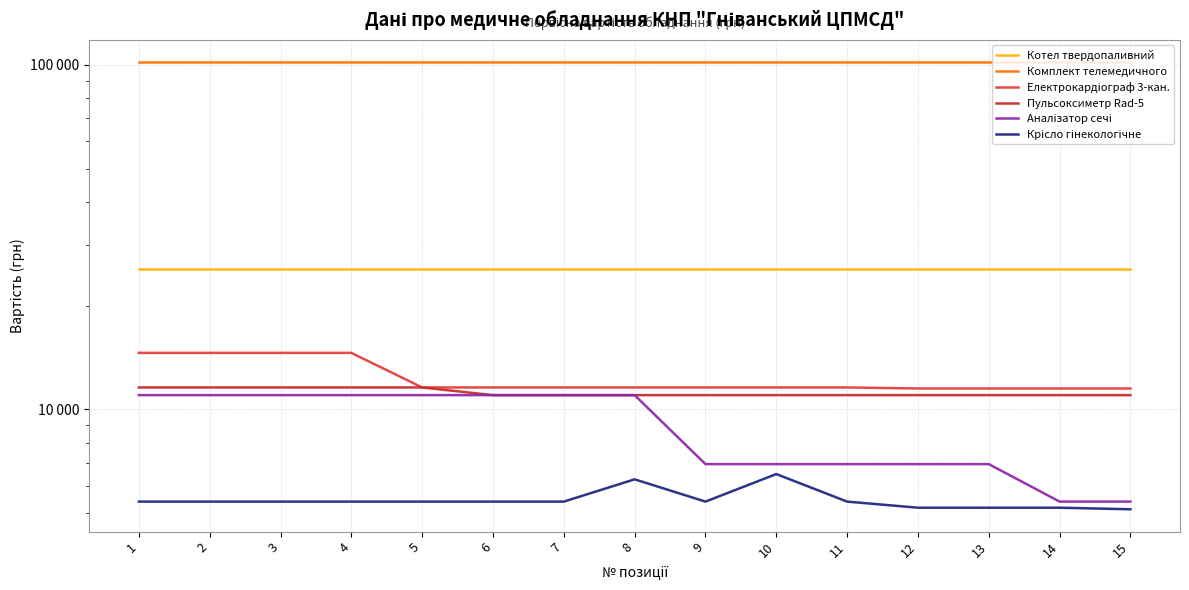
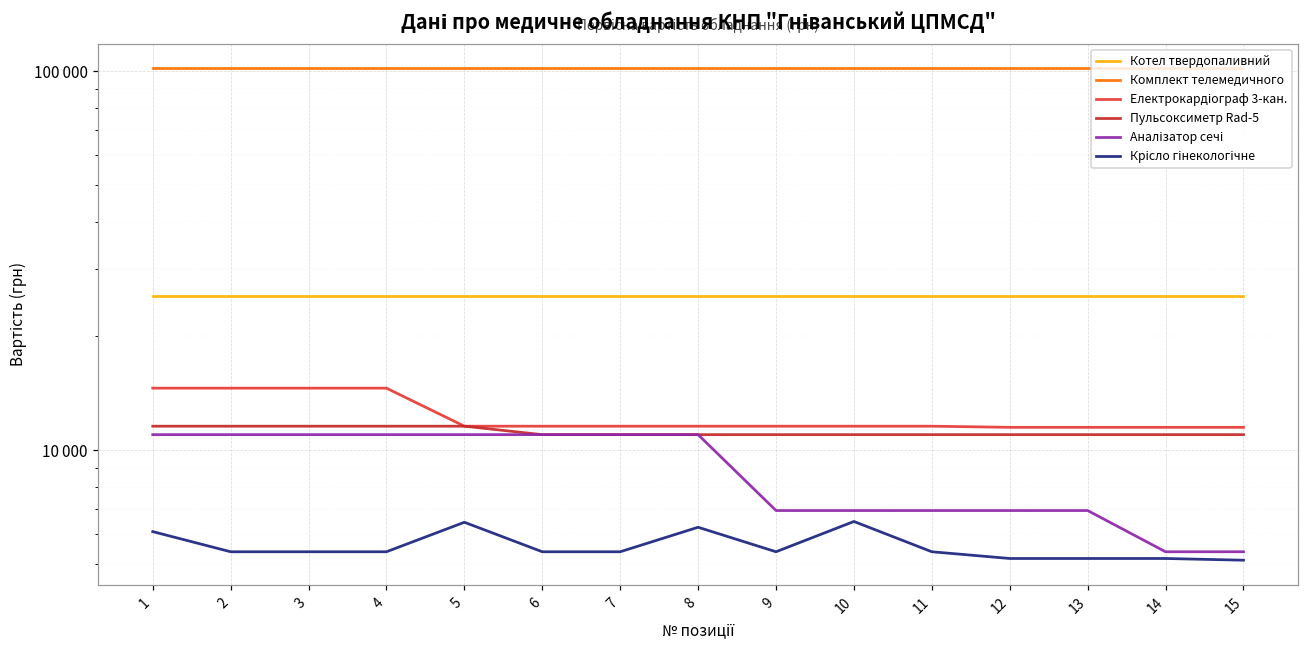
  {
    "Котел твердопаливний": {
      "1": 26000,
      "2": 26000,
      "3": 26000,
      "4": 26000,
      "5": 26000,
      "6": 26000,
      "7": 26000,
      "8": 26000,
      "9": 26000,
      "10": 26000,
      "11": 26000,
      "12": 26000,
      "13": 26000,
      "14": 26000,
      "15": 26000
    },
    "Комплект телемедичного": {
      "1": 102000,
      "2": 102000,
      "3": 102000,
      "4": 102000,
      "5": 102000,
      "6": 102000,
      "7": 102000,
      "8": 102000,
      "9": 102000,
      "10": 102000,
      "11": 102000,
      "12": 102000,
      "13": 102000
    },
    "Аналізатор сечі": {
      "1": 11000,
      "2": 11000,
      "3": 11000,
      "4": 11000,
      "5": 11000,
      "9": 6900,
      "10": 6900,
      "11": 6900,
      "12": 6900,
      "13": 6900,
      "14": 5400,
      "15": 5400
    },
    "Крісло гінекологічне": {
-     "1": 5400,
+     "1": 6100,
      "2": 5400,
      "3": 5400,
      "4": 5400,
-     "5": 5400,
+     "5": 6500,
      "6": 5400,
      "7": 5400,
      "8": 6300,
      "9": 5400,
      "10": 6500,
      "11": 5400,
      "12": 5200,
      "13": 5200,
      "14": 5200,
      "15": 5100
    }
  }
